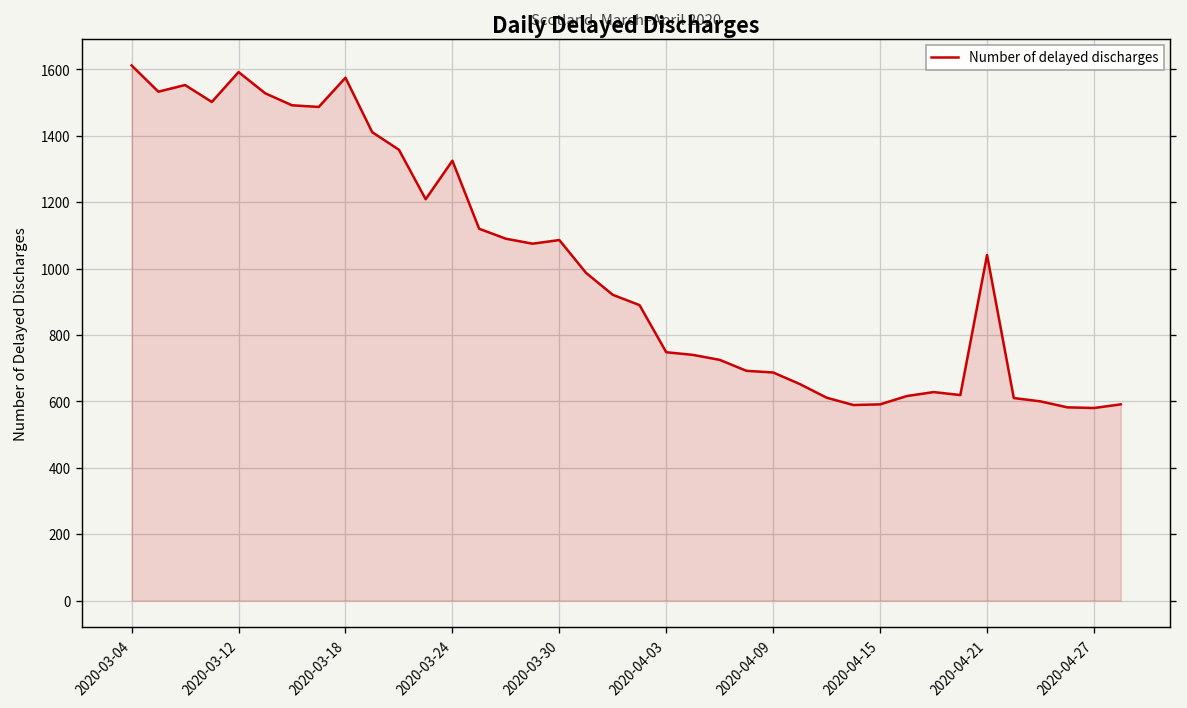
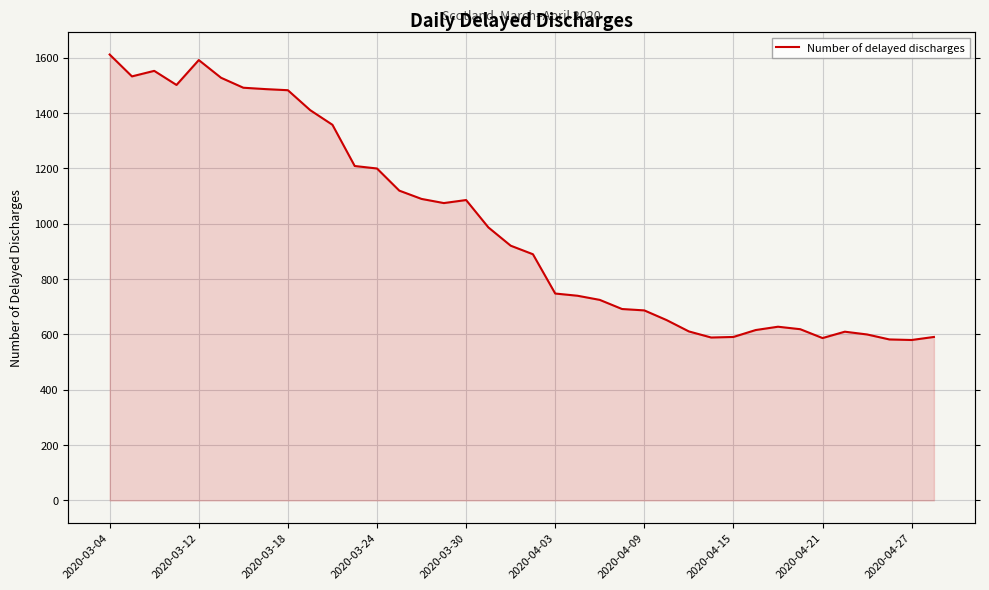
  {
    "2020-03-04": 1610,
    "2020-03-12": 1590,
-   "2020-03-18": 1580,
-   "2020-03-24": 1330,
+   "2020-03-18": 1480,
+   "2020-03-24": 1200,
    "2020-03-30": 1090,
    "2020-04-03": 750,
    "2020-04-09": 690,
    "2020-04-15": 590,
-   "2020-04-21": 1040,
+   "2020-04-21": 590,
    "2020-04-27": 580
  }
